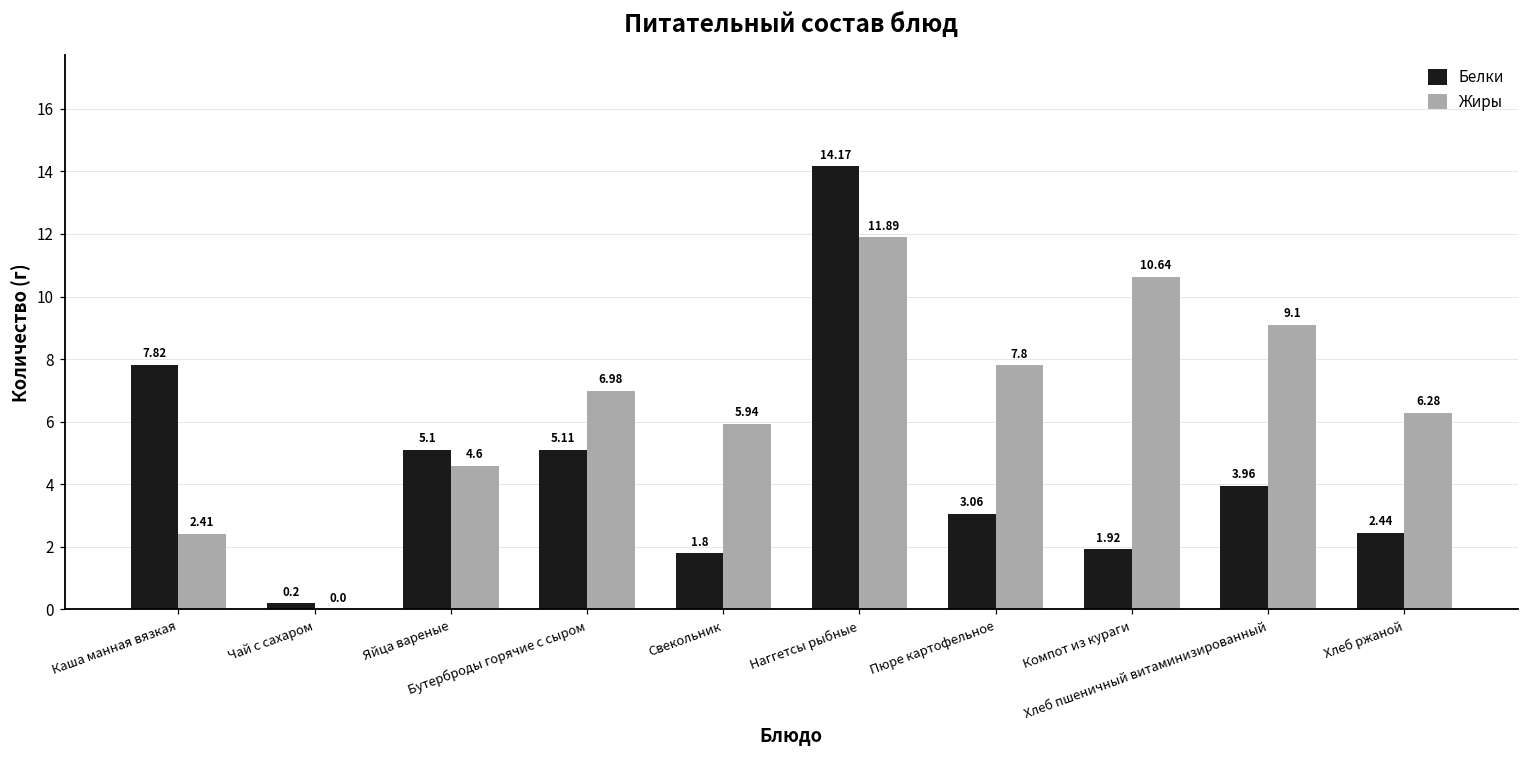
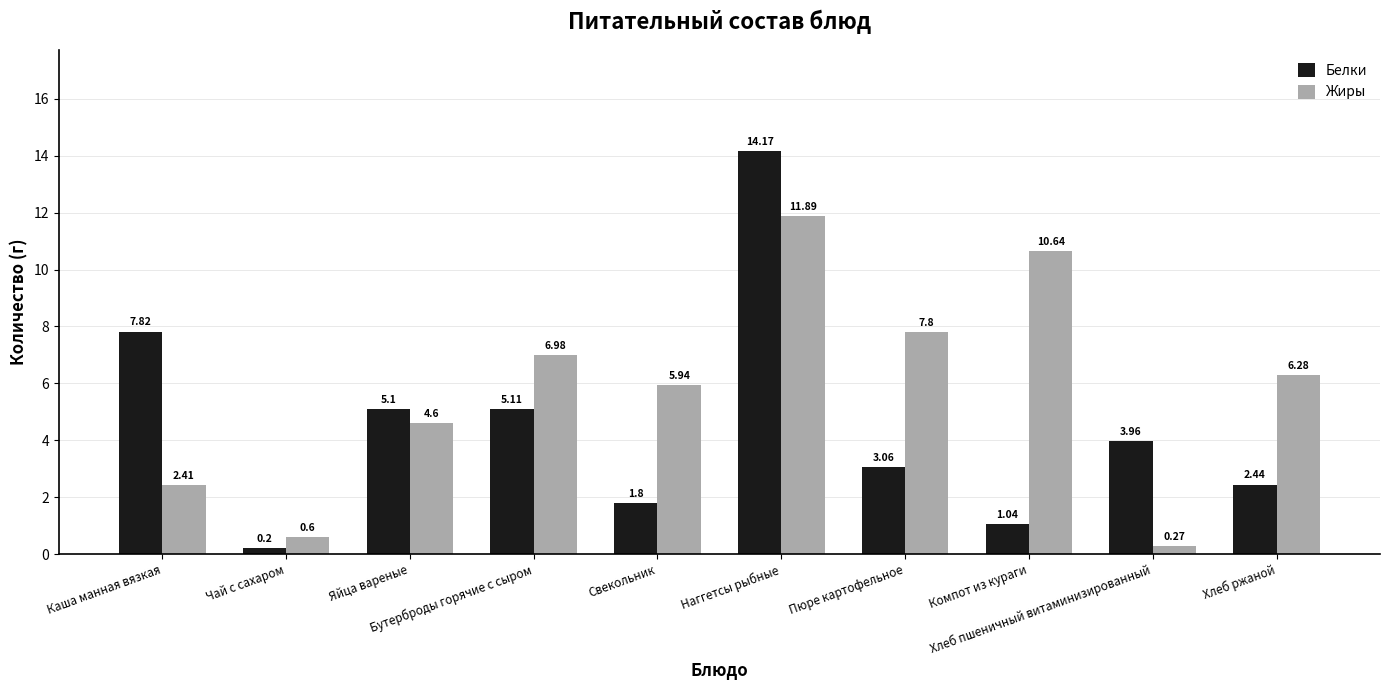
  {
    "Белки": {
      "Каша манная вязкая": 7.82,
      "Чай с сахаром": 0.2,
      "Яйца вареные": 5.1,
      "Бутерброды горячие с сыром": 5.11,
      "Свекольник": 1.8,
      "Наггетсы рыбные": 14.17,
      "Пюре картофельное": 3.06,
-     "Компот из кураги": 1.92,
+     "Компот из кураги": 1.04,
      "Хлеб пшеничный витаминизированный": 3.96,
      "Хлеб ржаной": 2.44
    },
    "Жиры": {
      "Каша манная вязкая": 2.41,
-     "Чай с сахаром": 0.0,
+     "Чай с сахаром": 0.6,
      "Яйца вареные": 4.6,
      "Бутерброды горячие с сыром": 6.98,
      "Свекольник": 5.94,
      "Наггетсы рыбные": 11.89,
      "Пюре картофельное": 7.8,
      "Компот из кураги": 10.64,
-     "Хлеб пшеничный витаминизированный": 9.1,
+     "Хлеб пшеничный витаминизированный": 0.27,
      "Хлеб ржаной": 6.28
    }
  }
